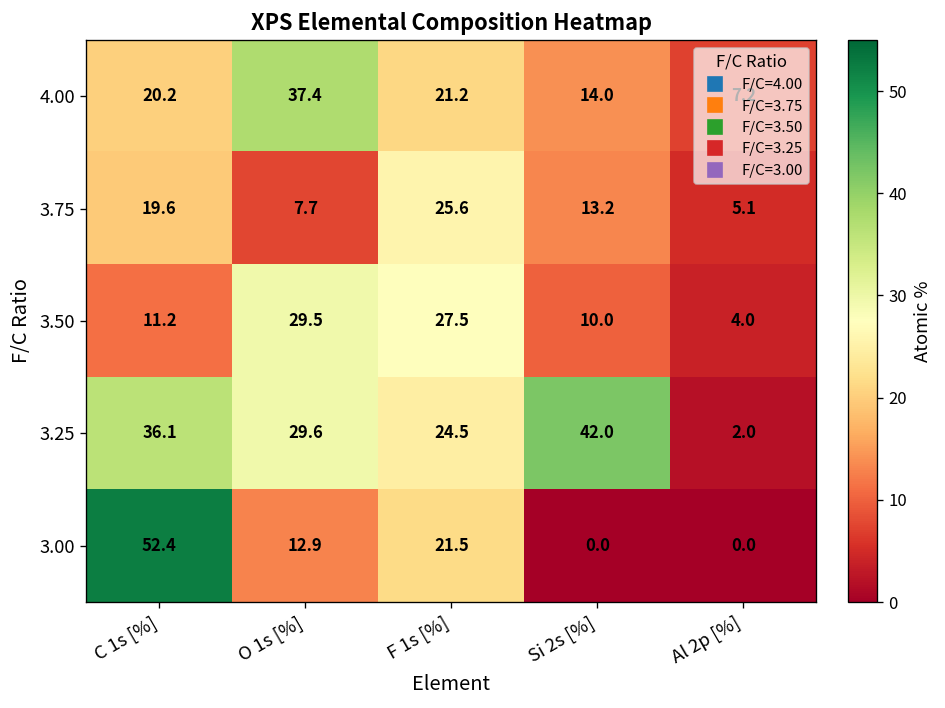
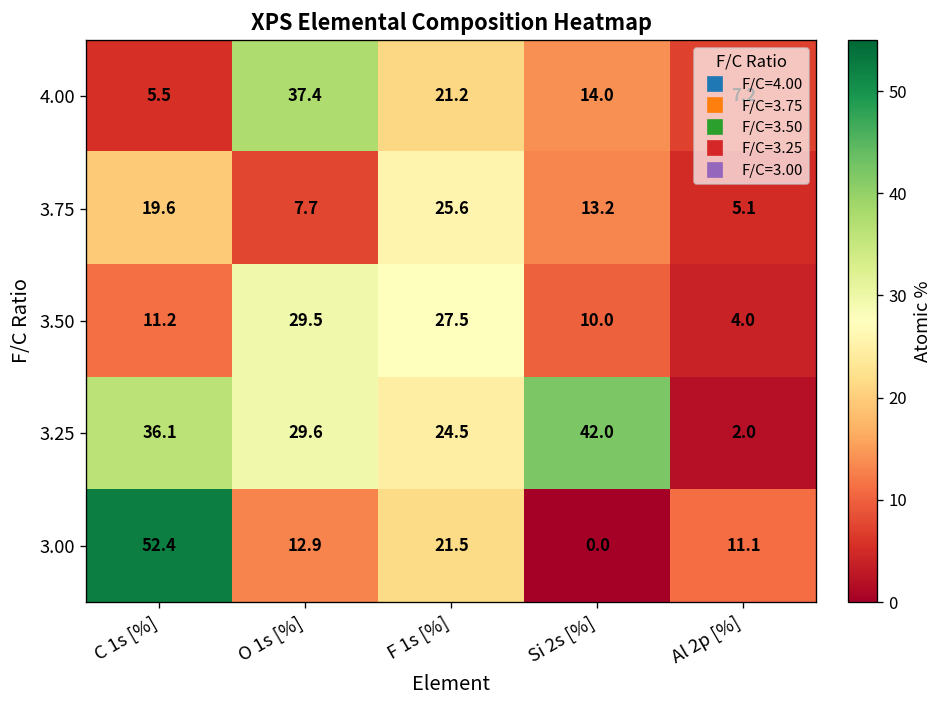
  {
    "4.00": {
-     "C 1s [%]": 20.2,
+     "C 1s [%]": 5.5,
      "O 1s [%]": 37.4,
      "F 1s [%]": 21.2,
      "Si 2s [%]": 14.0
    },
    "3.75": {
      "C 1s [%]": 19.6,
      "O 1s [%]": 7.7,
      "F 1s [%]": 25.6,
      "Si 2s [%]": 13.2,
      "Al 2p [%]": 5.1
    },
    "3.50": {
      "C 1s [%]": 11.2,
      "O 1s [%]": 29.5,
      "F 1s [%]": 27.5,
      "Si 2s [%]": 10.0,
      "Al 2p [%]": 4.0
    },
    "3.25": {
      "C 1s [%]": 36.1,
      "O 1s [%]": 29.6,
      "F 1s [%]": 24.5,
      "Si 2s [%]": 42.0,
      "Al 2p [%]": 2.0
    },
    "3.00": {
      "C 1s [%]": 52.4,
      "O 1s [%]": 12.9,
      "F 1s [%]": 21.5,
      "Si 2s [%]": 0.0,
-     "Al 2p [%]": 0.0
+     "Al 2p [%]": 11.1
    }
  }
